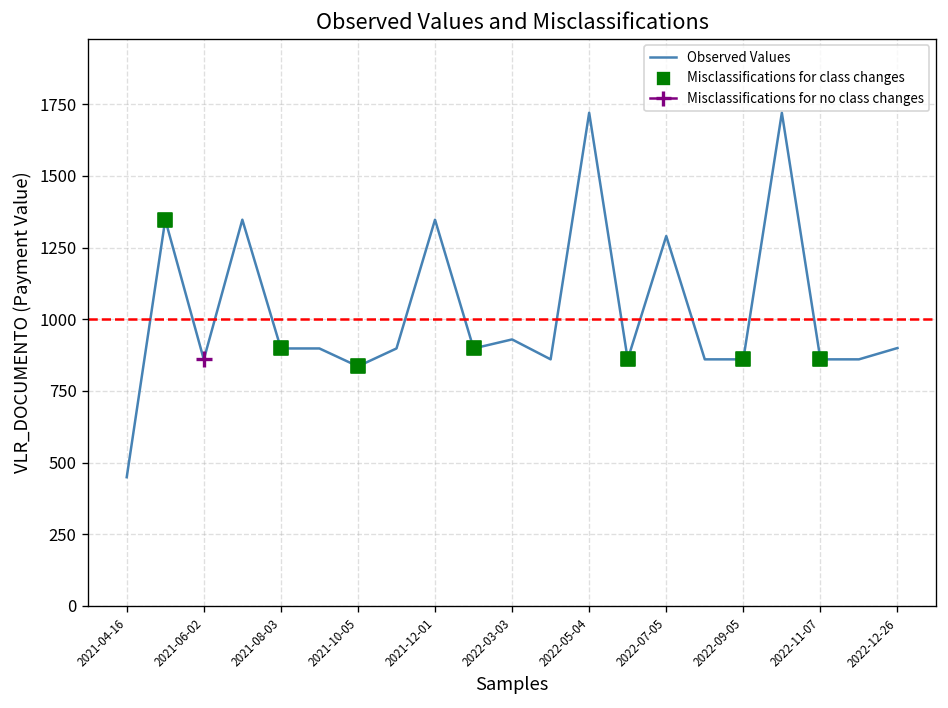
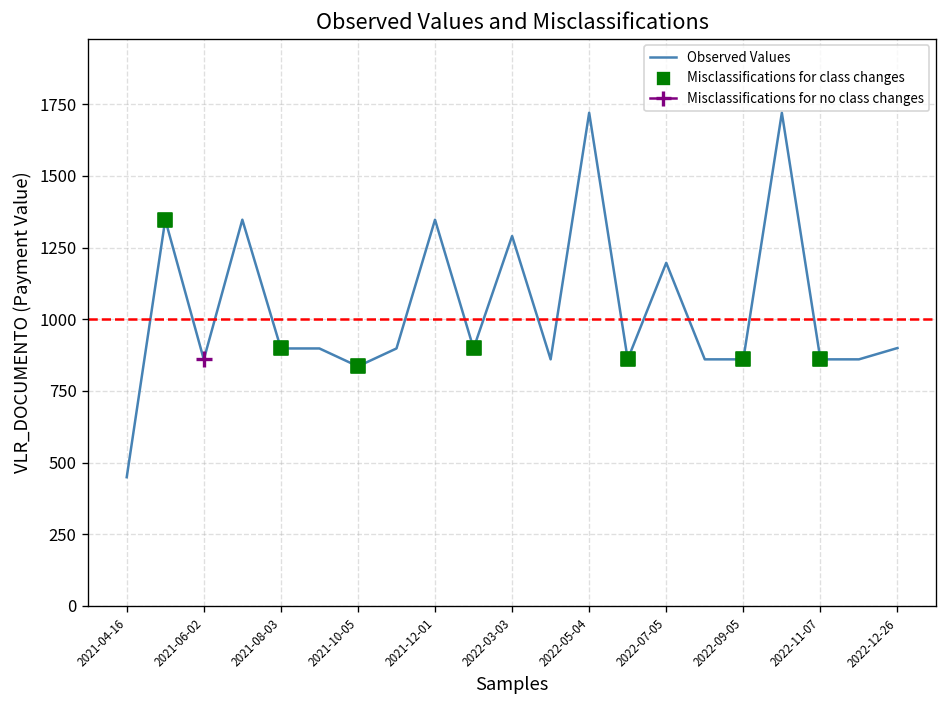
  {
    "Observed Values": {
      "2021-04-16": 450,
      "2021-12-01": 1350,
-     "2022-03-03": 930,
+     "2022-03-03": 1290,
      "2022-05-04": 1720,
-     "2022-07-05": 1290,
+     "2022-07-05": 1200,
      "2022-12-26": 900
    }
  }
